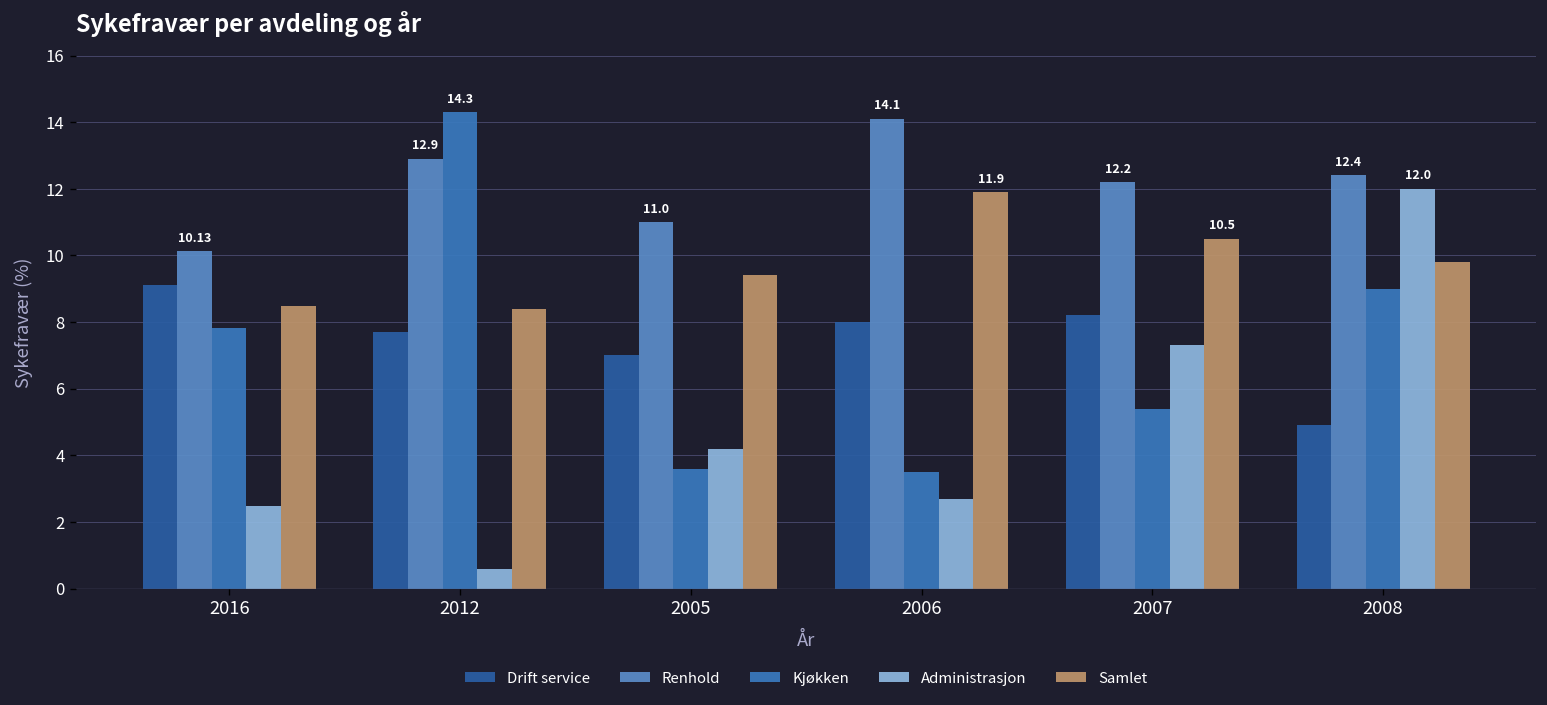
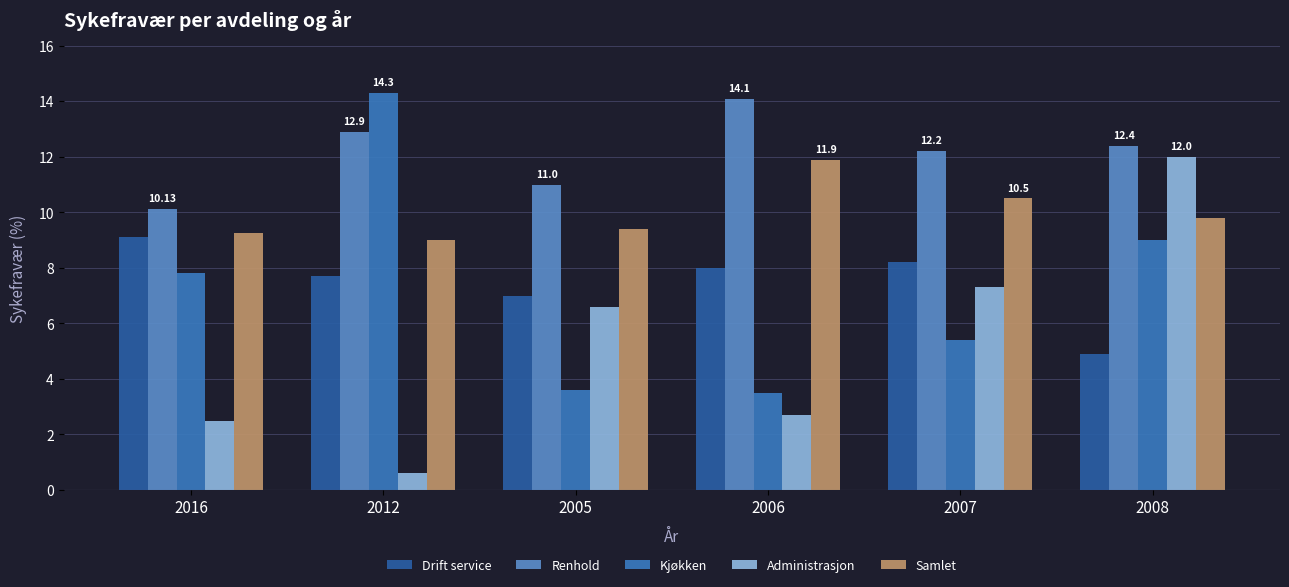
  {
    "Administrasjon": {
      "2016": 2.5,
      "2012": 0.6,
-     "2005": 4.2,
+     "2005": 6.6,
      "2006": 2.7,
      "2007": 7.3
    },
    "Samlet": {
-     "2016": 8.5,
-     "2012": 8.4,
+     "2016": 9.3,
+     "2012": 9.0,
      "2005": 9.4,
      "2008": 9.8
    }
  }
